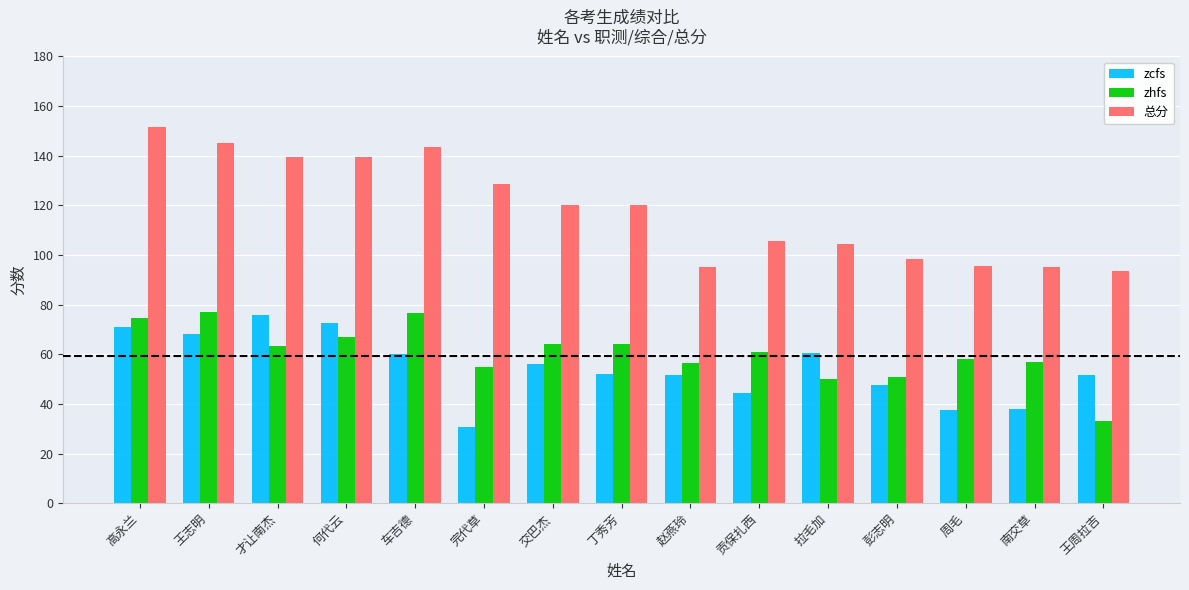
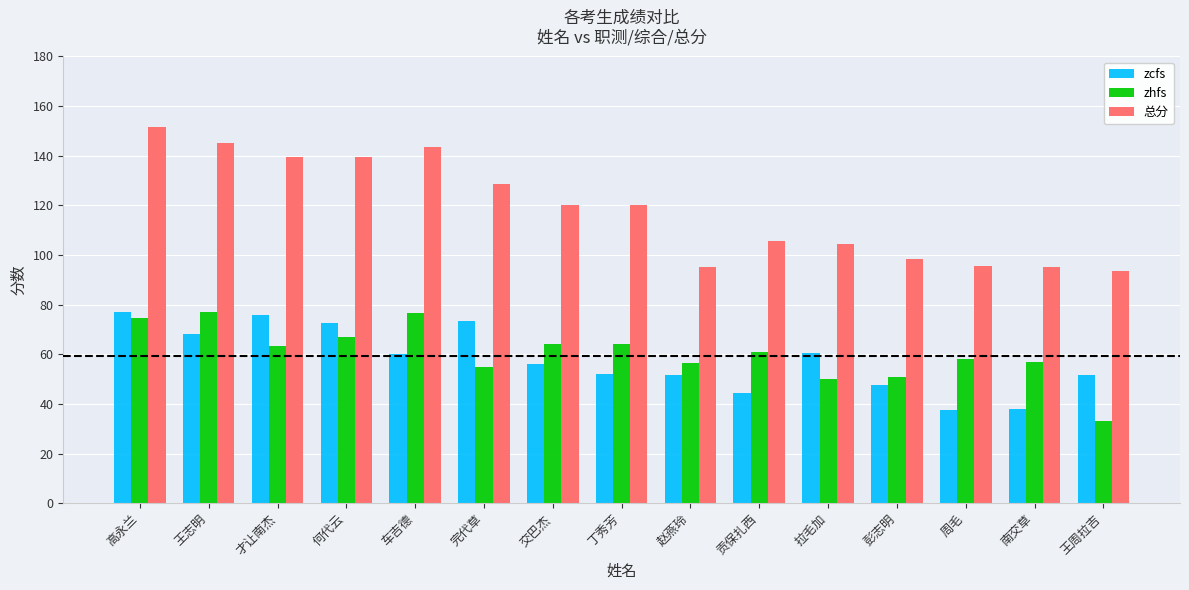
  {
    "zcfs": {
-     "高永兰": 71,
+     "高永兰": 77,
      "王志明": 68,
      "才让南杰": 76,
      "何代云": 73,
      "车吉德": 60,
-     "完代草": 31,
+     "完代草": 74,
      "交巴杰": 56,
      "丁秀芳": 52,
      "赵燕玲": 52,
      "贡保扎西": 45,
      "拉毛加": 61,
      "彭志明": 48,
      "周毛": 38,
      "南交草": 38,
      "王周拉吉": 52
    },
    "zhfs": {
      "高永兰": 75,
      "王志明": 77,
      "才让南杰": 64,
      "何代云": 67,
      "车吉德": 77,
      "完代草": 55,
      "交巴杰": 64,
      "丁秀芳": 64,
      "赵燕玲": 57,
      "贡保扎西": 61,
      "拉毛加": 50,
      "彭志明": 51,
      "周毛": 58,
      "南交草": 57,
      "王周拉吉": 33
    },
    "总分": {
      "高永兰": 152,
      "王志明": 145,
      "才让南杰": 140,
      "何代云": 140,
      "车吉德": 144,
      "完代草": 129,
      "交巴杰": 120,
      "丁秀芳": 120,
      "赵燕玲": 95,
      "贡保扎西": 106,
      "拉毛加": 105,
      "彭志明": 99,
      "周毛": 96,
      "南交草": 95,
      "王周拉吉": 94
    }
  }
